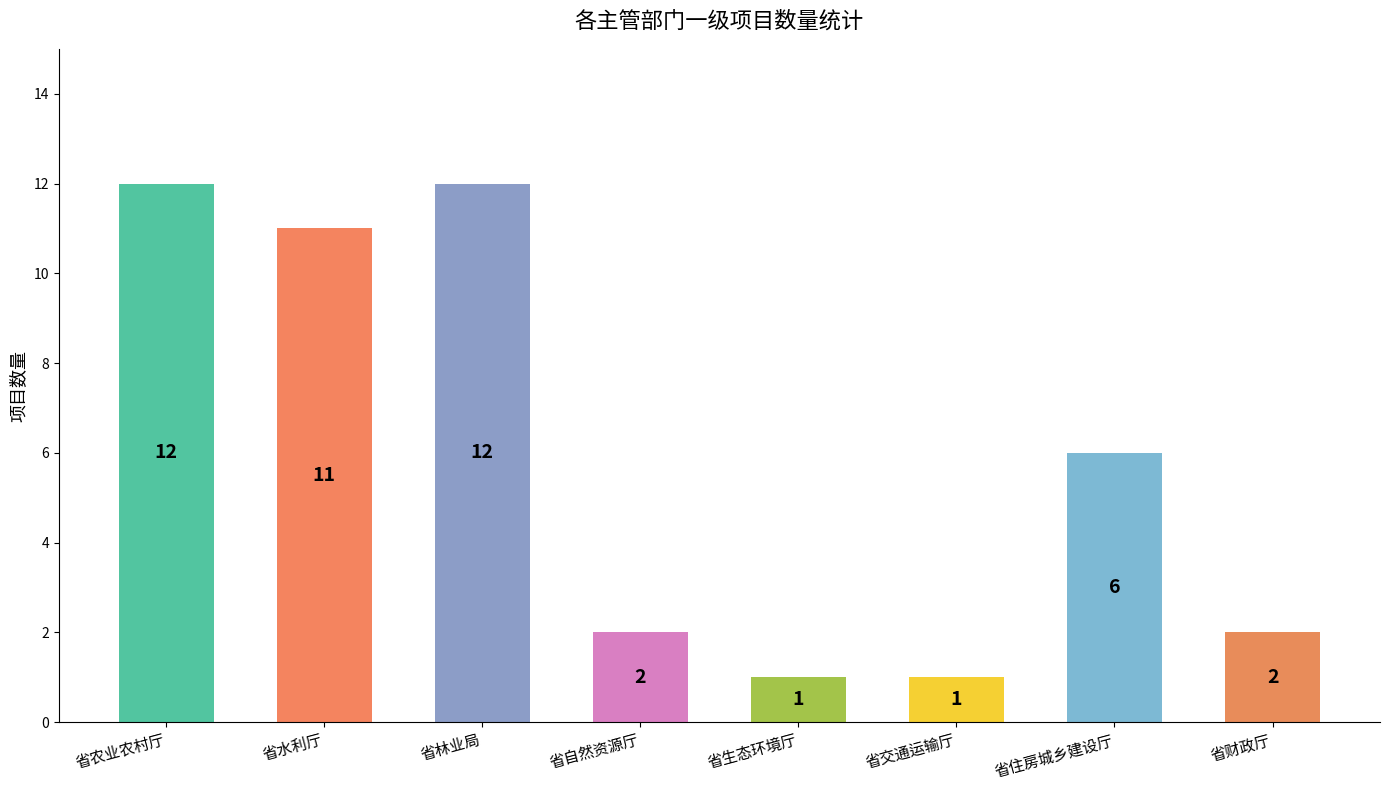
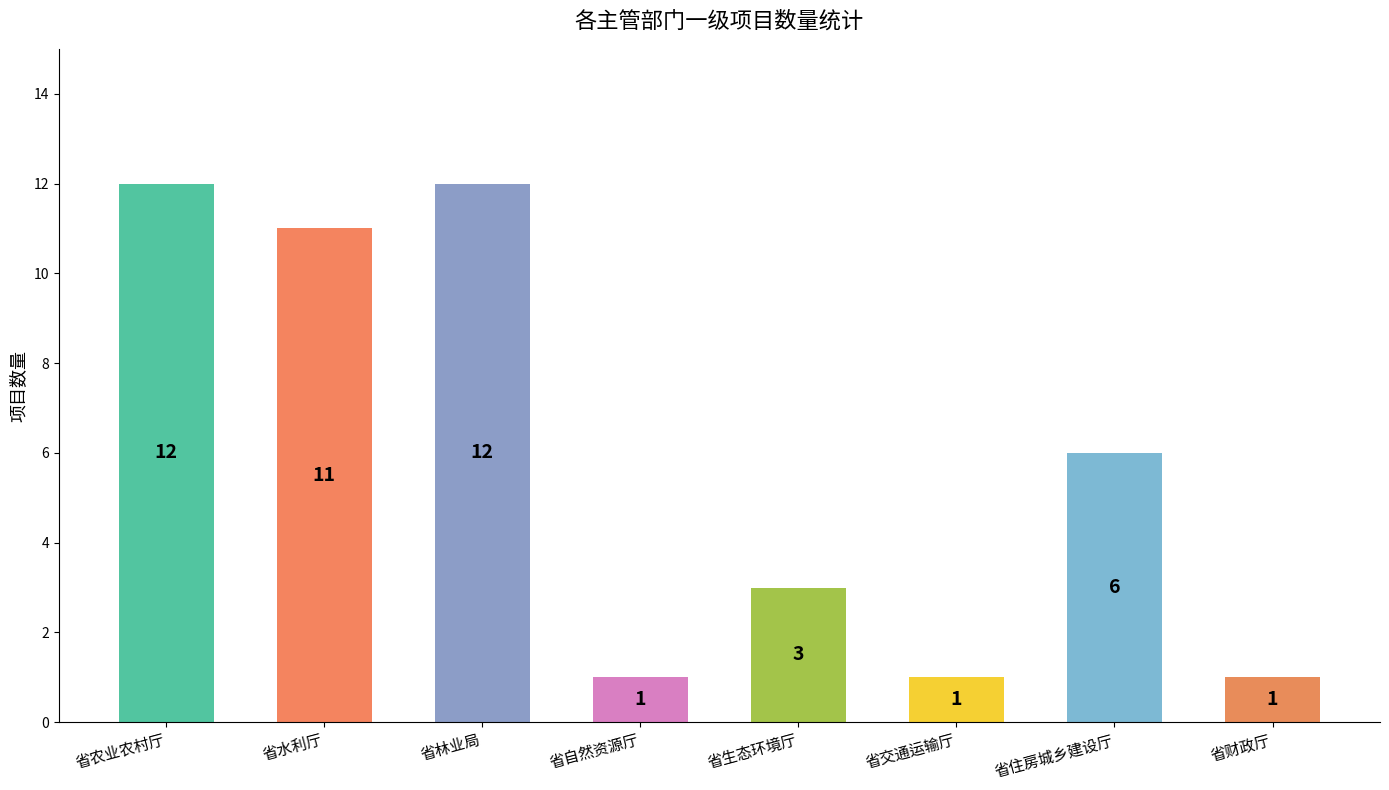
  {
    "省农业农村厅": 12,
    "省水利厅": 11,
    "省林业局": 12,
-   "省自然资源厅": 2,
-   "省生态环境厅": 1,
+   "省自然资源厅": 1,
+   "省生态环境厅": 3,
    "省交通运输厅": 1,
    "省住房城乡建设厅": 6,
-   "省财政厅": 2
+   "省财政厅": 1
  }
